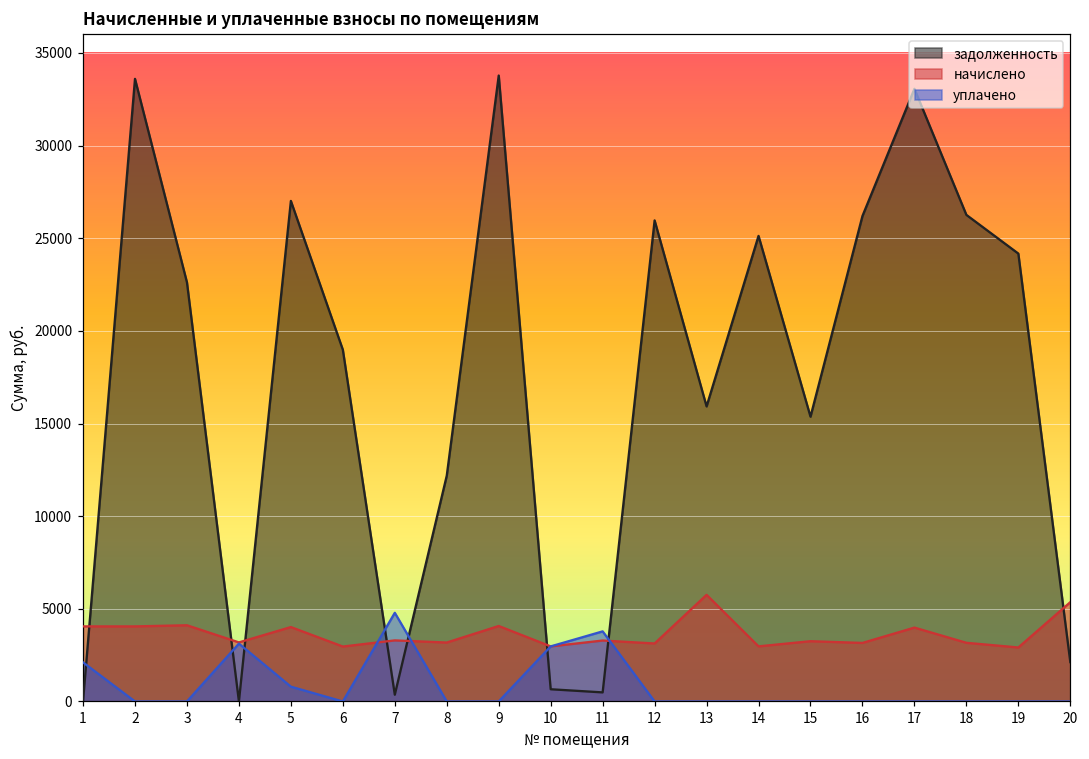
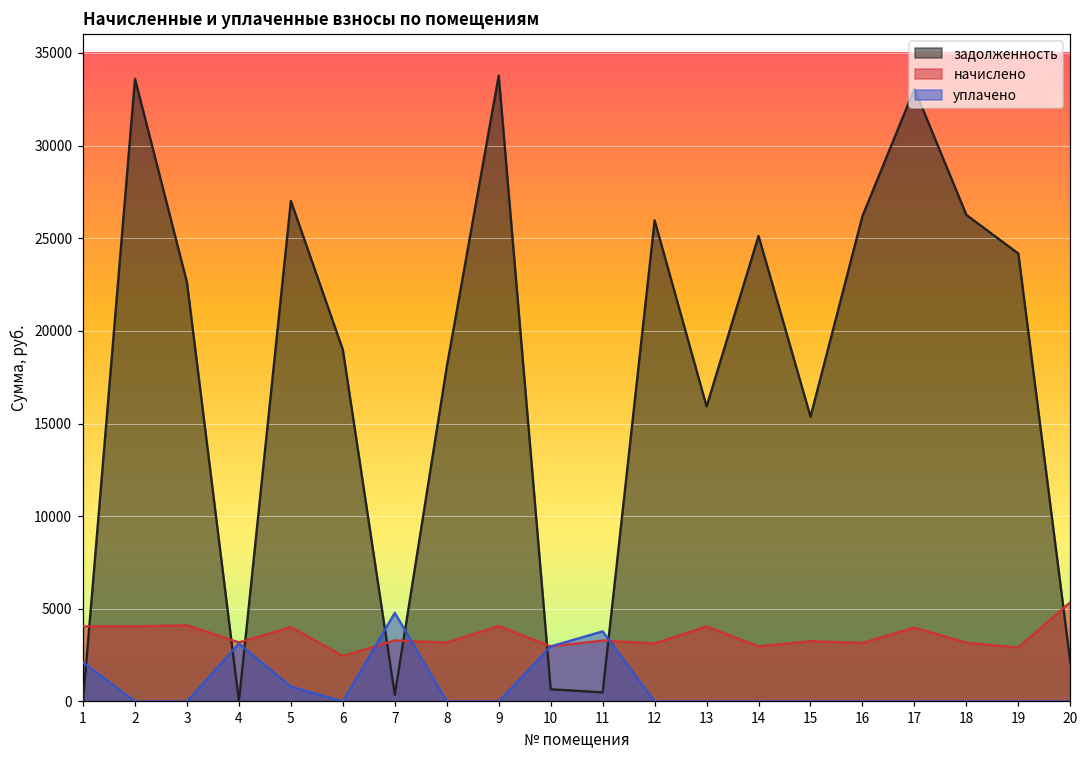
  {
    "задолженность": {
      "1": 0,
      "2": 33600,
      "3": 22600,
      "4": 0,
      "5": 27000,
      "6": 19000,
      "7": 400,
-     "8": 12200,
+     "8": 18100,
      "9": 33800,
      "10": 700,
      "11": 500,
      "12": 26000,
      "13": 15900,
      "14": 25100,
      "15": 15400,
      "16": 26200,
      "18": 26300,
      "19": 24200,
      "20": 2100
    },
    "начислено": {
      "1": 4100,
      "2": 4100,
      "3": 4100,
      "5": 4000,
-     "6": 3000,
+     "6": 2500,
      "7": 3300,
      "8": 3200,
      "9": 4100,
      "11": 3300,
      "12": 3100,
-     "13": 5800,
+     "13": 4000,
      "14": 3000,
      "15": 3300,
      "16": 3200,
      "17": 4000,
      "18": 3200,
      "19": 2900,
      "20": 5400
    },
    "уплачено": {
      "1": 2100,
      "2": 0,
      "3": 0,
      "5": 800,
      "6": 0,
      "7": 4800,
      "8": 0,
      "9": 0,
      "11": 3800,
      "12": 0,
      "13": 0,
      "14": 0,
      "15": 0,
      "16": 0,
      "17": 0,
      "18": 0,
      "19": 0,
      "20": 0
    }
  }
